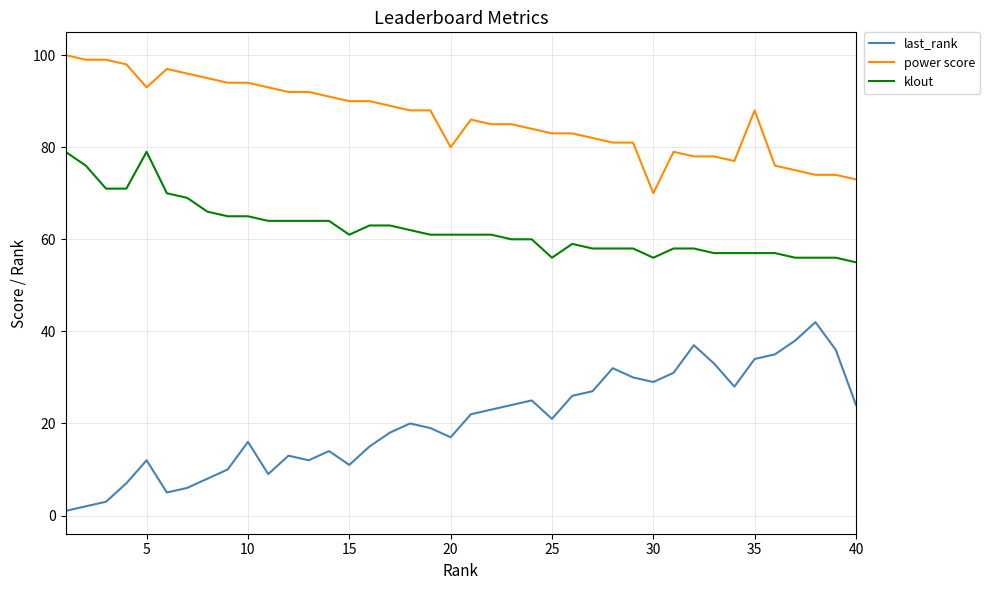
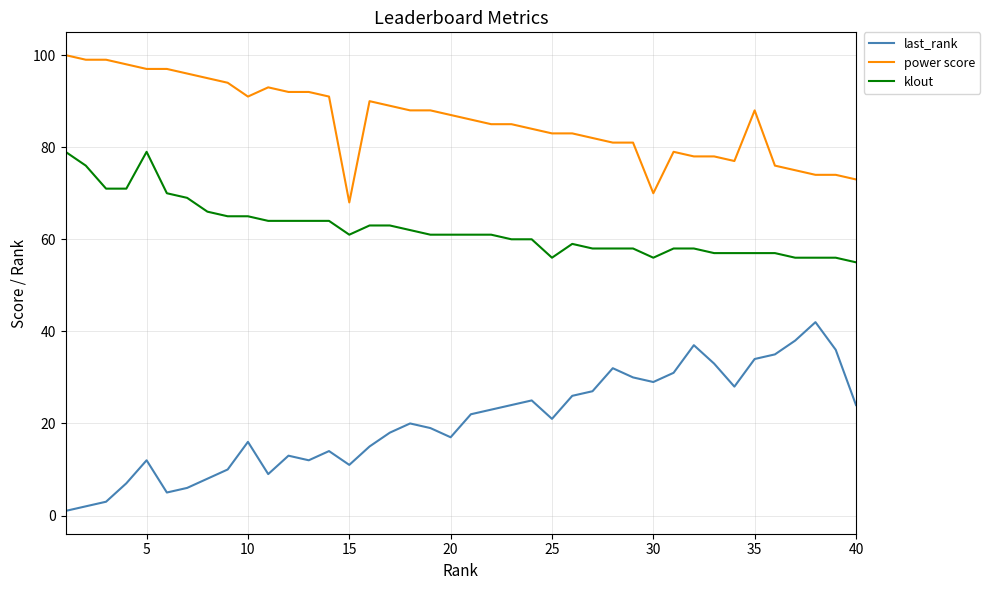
  {
    "last_rank": {
      "5": 12,
      "10": 16,
      "15": 11,
      "20": 17,
      "25": 21,
      "30": 29,
      "35": 34,
      "40": 24
    },
    "power score": {
-     "5": 93,
-     "10": 94,
-     "15": 90,
-     "20": 80,
+     "5": 97,
+     "10": 91,
+     "15": 68,
+     "20": 87,
      "25": 83,
      "30": 70,
      "35": 88,
      "40": 73
    },
    "klout": {
      "5": 79,
      "10": 65,
      "15": 61,
      "20": 61,
      "25": 56,
      "30": 56,
      "35": 57,
      "40": 55
    }
  }
